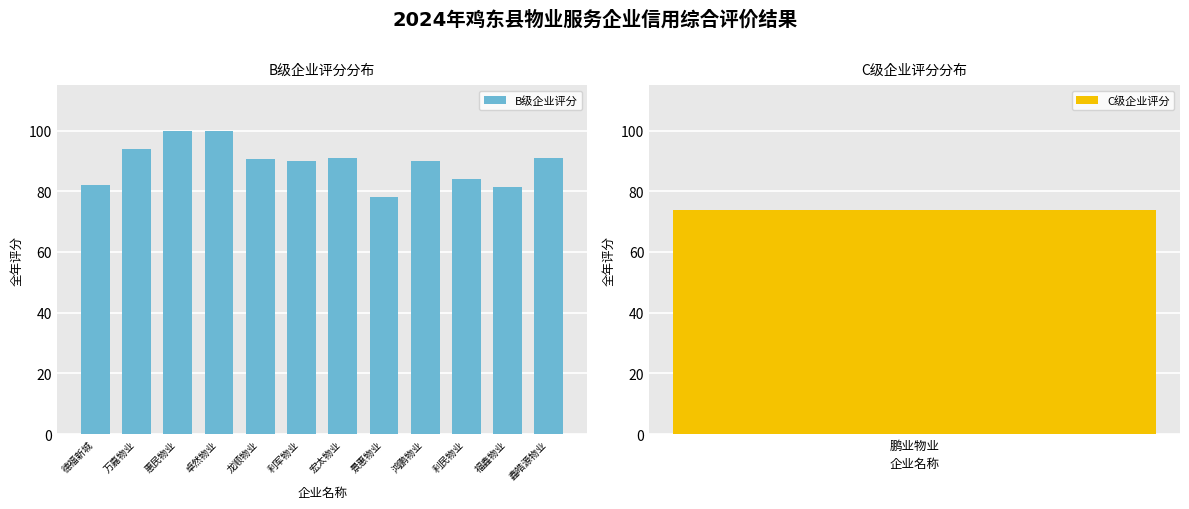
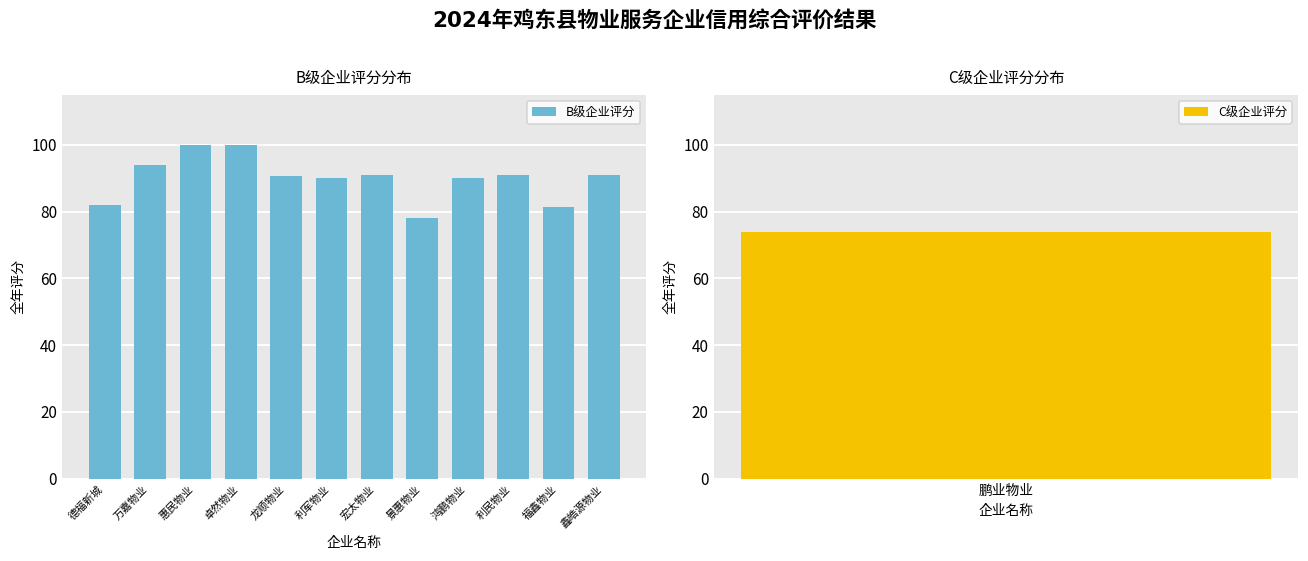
  {
    "B级企业评分分布": {
      "德福新城": 82,
      "万嘉物业": 94,
      "惠民物业": 100,
      "卓然物业": 100,
      "龙顺物业": 91,
      "利军物业": 90,
      "宏太物业": 91,
      "景惠物业": 78,
      "鸿鹏物业": 90,
-     "利民物业": 84,
+     "利民物业": 91,
      "福鑫物业": 82,
      "鑫皓源物业": 91
    },
    "C级企业评分分布": {
      "鹏业物业": 74
    }
  }
